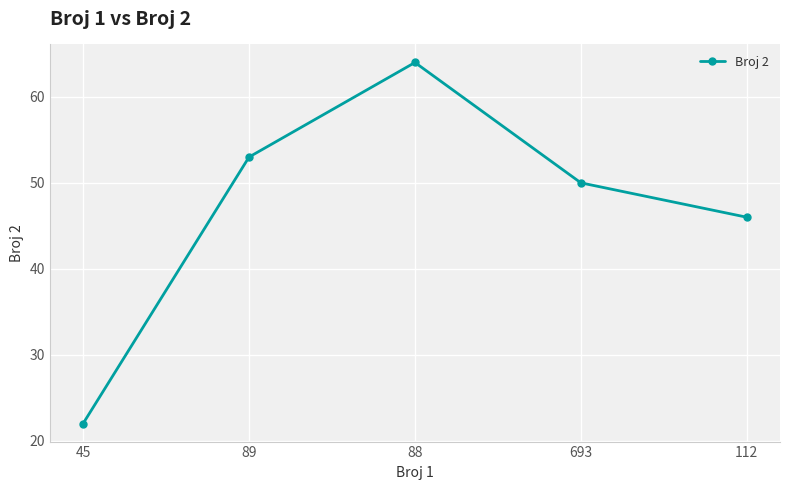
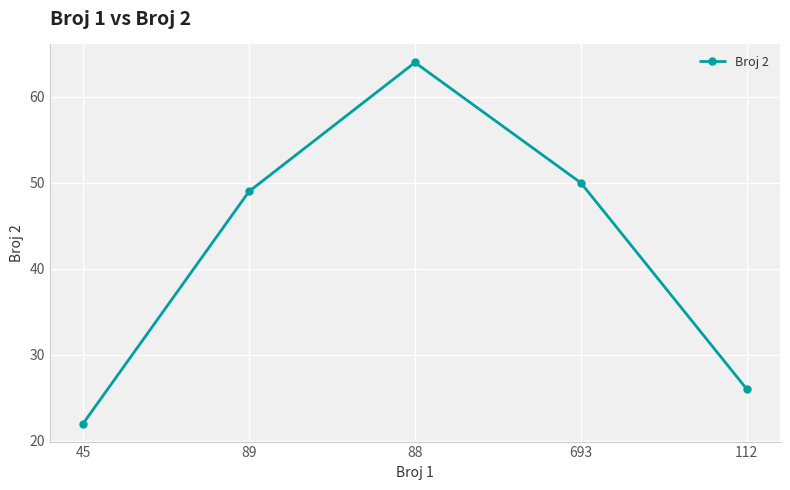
  {
    "45": 22,
-   "89": 53,
+   "89": 49,
    "88": 64,
    "693": 50,
-   "112": 46
+   "112": 26
  }
